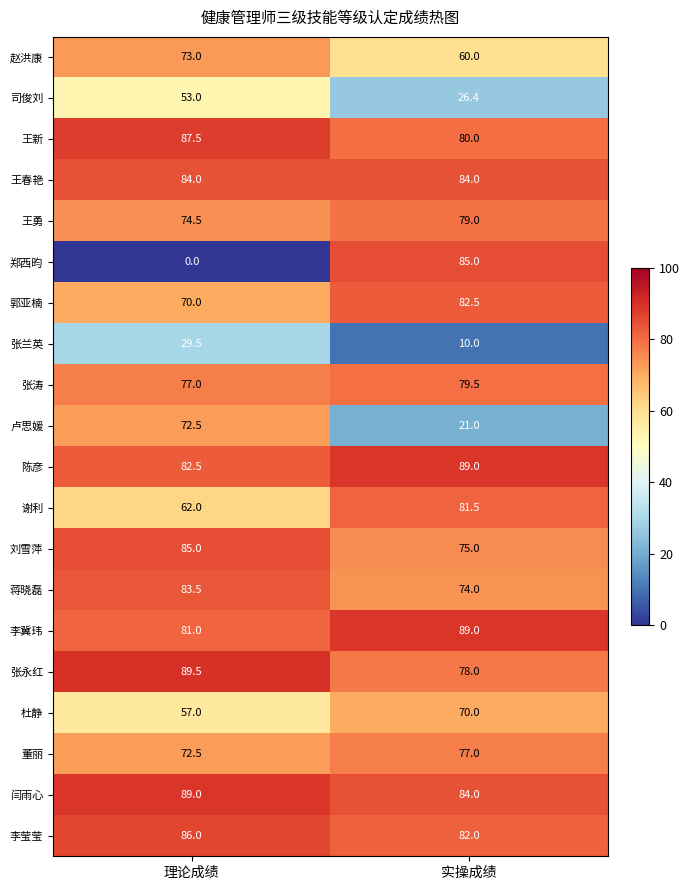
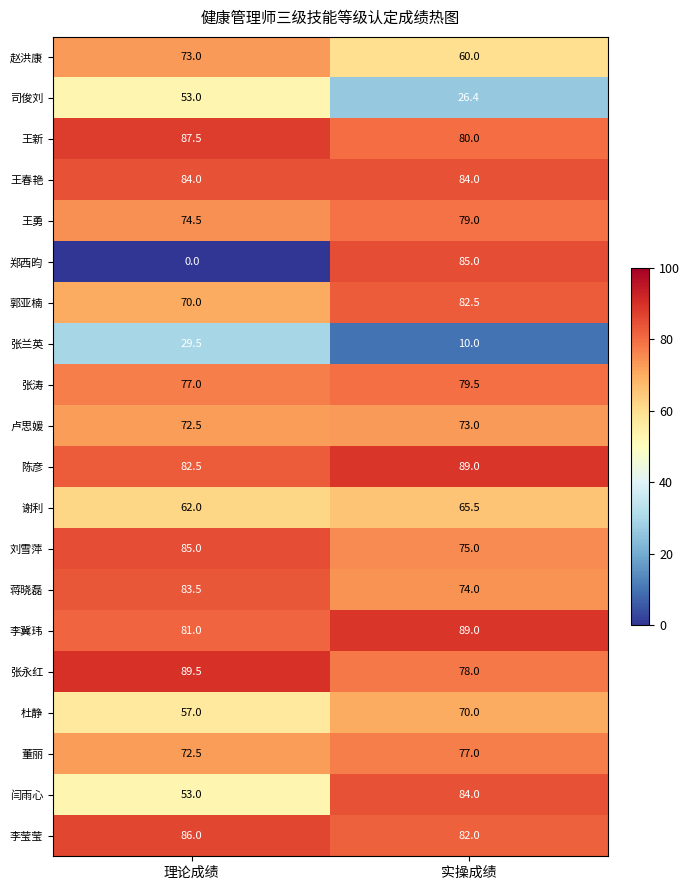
  {
    "赵洪康": {
      "理论成绩": 73.0,
      "实操成绩": 60.0
    },
    "司俊刘": {
      "理论成绩": 53.0,
      "实操成绩": 26.4
    },
    "王新": {
      "理论成绩": 87.5,
      "实操成绩": 80.0
    },
    "王春艳": {
      "理论成绩": 84.0,
      "实操成绩": 84.0
    },
    "王勇": {
      "理论成绩": 74.5,
      "实操成绩": 79.0
    },
    "郑西昀": {
      "理论成绩": 0.0,
      "实操成绩": 85.0
    },
    "郭亚楠": {
      "理论成绩": 70.0,
      "实操成绩": 82.5
    },
    "张兰英": {
      "理论成绩": 29.5,
      "实操成绩": 10.0
    },
    "张涛": {
      "理论成绩": 77.0,
      "实操成绩": 79.5
    },
    "卢思媛": {
      "理论成绩": 72.5,
-     "实操成绩": 21.0
+     "实操成绩": 73.0
    },
    "陈彦": {
      "理论成绩": 82.5,
      "实操成绩": 89.0
    },
    "谢利": {
      "理论成绩": 62.0,
-     "实操成绩": 81.5
+     "实操成绩": 65.5
    },
    "刘雪萍": {
      "理论成绩": 85.0,
      "实操成绩": 75.0
    },
    "蒋晓磊": {
      "理论成绩": 83.5,
      "实操成绩": 74.0
    },
    "李冀玮": {
      "理论成绩": 81.0,
      "实操成绩": 89.0
    },
    "张永红": {
      "理论成绩": 89.5,
      "实操成绩": 78.0
    },
    "杜静": {
      "理论成绩": 57.0,
      "实操成绩": 70.0
    },
    "董丽": {
      "理论成绩": 72.5,
      "实操成绩": 77.0
    },
    "闫雨心": {
-     "理论成绩": 89.0,
+     "理论成绩": 53.0,
      "实操成绩": 84.0
    },
    "李莹莹": {
      "理论成绩": 86.0,
      "实操成绩": 82.0
    }
  }
